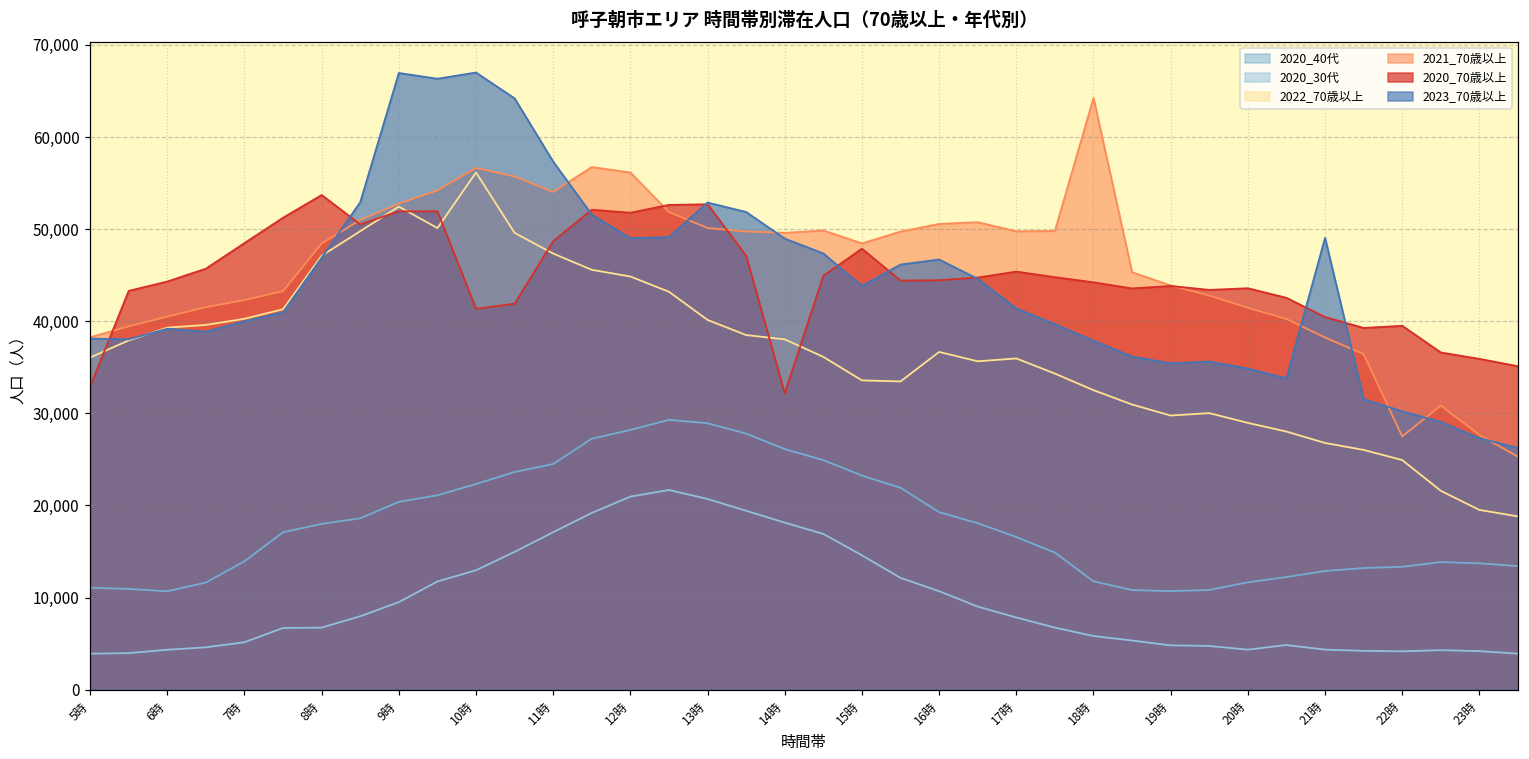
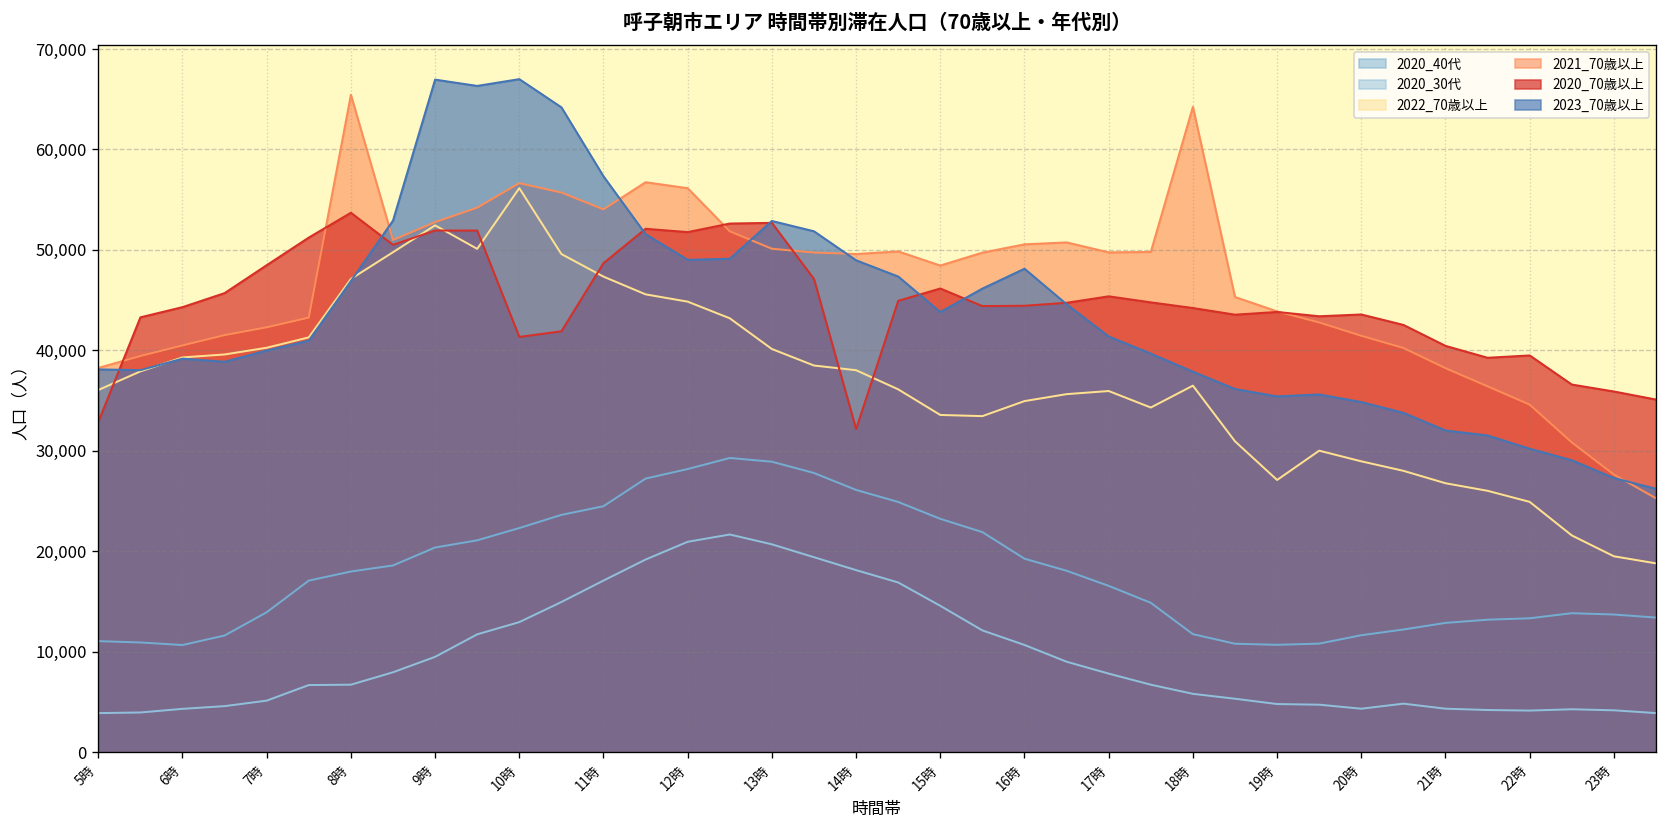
  {
    "2022_70歳以上": {
      "5時": "36,000",
      "9時": "52,000",
      "10時": "56,000",
      "11時": "47,000",
      "12時": "45,000",
      "13時": "40,000",
      "14時": "38,000",
      "15時": "34,000",
-     "16時": "37,000",
+     "16時": "35,000",
      "17時": "36,000",
-     "18時": "33,000",
-     "19時": "30,000",
+     "18時": "36,000",
+     "19時": "27,000",
      "20時": "29,000",
      "21時": "27,000",
      "22時": "25,000",
      "23時": "20,000"
    },
    "2021_70歳以上": {
      "6時": "40,000",
      "7時": "42,000",
-     "8時": "48,000",
+     "8時": "65,000",
      "9時": "53,000",
      "10時": "57,000",
      "11時": "54,000",
      "12時": "56,000",
      "13時": "50,000",
      "14時": "50,000",
      "15時": "48,000",
      "16時": "51,000",
      "17時": "50,000",
      "18時": "64,000",
      "20時": "41,000",
      "21時": "38,000",
-     "22時": "27,000",
+     "22時": "35,000",
      "23時": "28,000"
    },
    "2020_70歳以上": {
      "5時": "33,000",
      "6時": "44,000",
      "7時": "48,000",
      "8時": "54,000",
      "9時": "52,000",
      "10時": "41,000",
      "11時": "49,000",
      "12時": "52,000",
      "14時": "32,000",
-     "15時": "48,000",
+     "15時": "46,000",
      "16時": "44,000",
      "17時": "45,000",
      "18時": "44,000",
      "20時": "44,000",
      "21時": "40,000",
      "22時": "40,000",
      "23時": "36,000"
    },
    "2023_70歳以上": {
      "9時": "67,000",
      "10時": "67,000",
      "11時": "57,000",
      "12時": "49,000",
      "14時": "49,000",
      "15時": "44,000",
-     "16時": "47,000",
+     "16時": "48,000",
      "17時": "41,000",
      "18時": "38,000",
      "19時": "35,000",
      "20時": "35,000",
-     "21時": "49,000",
+     "21時": "32,000",
      "22時": "30,000",
      "23時": "27,000"
    }
  }
